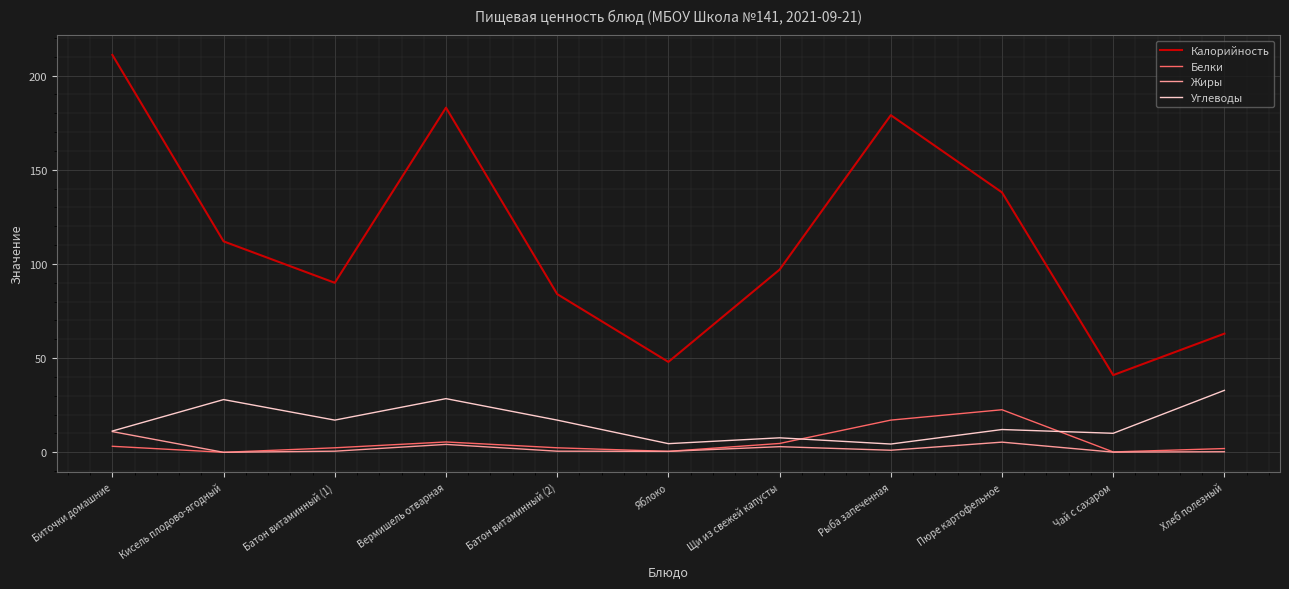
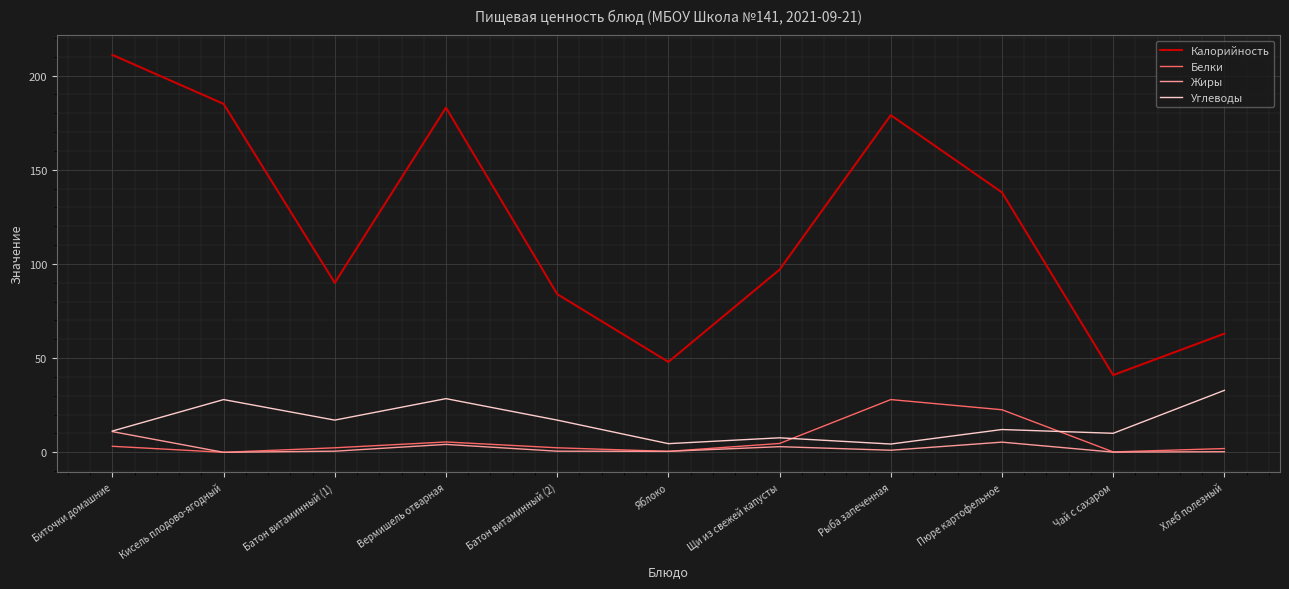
  {
    "Калорийность": {
      "Биточки домашние": 211,
-     "Кисель плодово-ягодный": 112,
+     "Кисель плодово-ягодный": 185,
      "Батон витаминный (1)": 90,
      "Вермишель отварная": 183,
      "Батон витаминный (2)": 84,
      "Яблоко": 48,
      "Щи из свежей капусты": 97,
      "Рыба запеченная": 179,
      "Пюре картофельное": 138,
      "Чай с сахаром": 41,
      "Хлеб полезный": 63
    },
    "Белки": {
      "Биточки домашние": 3,
      "Батон витаминный (1)": 2,
      "Батон витаминный (2)": 2,
      "Щи из свежей капусты": 5,
-     "Рыба запеченная": 17,
+     "Рыба запеченная": 28,
      "Пюре картофельное": 23,
      "Хлеб полезный": 2
    },
    "Жиры": {
      "Батон витаминный (1)": 1,
      "Батон витаминный (2)": 1,
      "Щи из свежей капусты": 3,
      "Рыба запеченная": 1,
      "Пюре картофельное": 5,
      "Хлеб полезный": 0
    },
    "Углеводы": {
      "Кисель плодово-ягодный": 28,
      "Батон витаминный (1)": 17,
      "Вермишель отварная": 29,
      "Батон витаминный (2)": 17,
      "Яблоко": 5,
      "Щи из свежей капусты": 8,
      "Рыба запеченная": 4,
      "Пюре картофельное": 12,
      "Чай с сахаром": 10,
      "Хлеб полезный": 33
    }
  }
